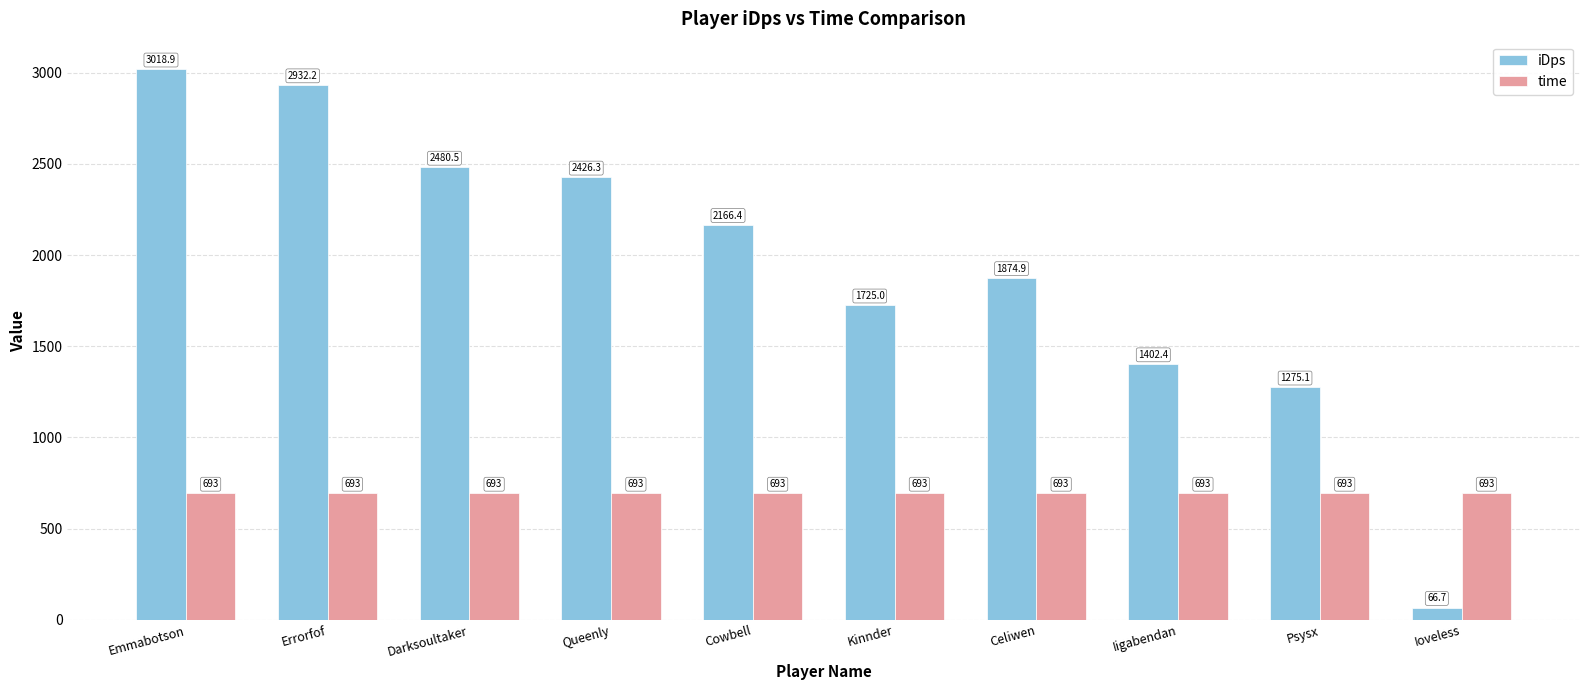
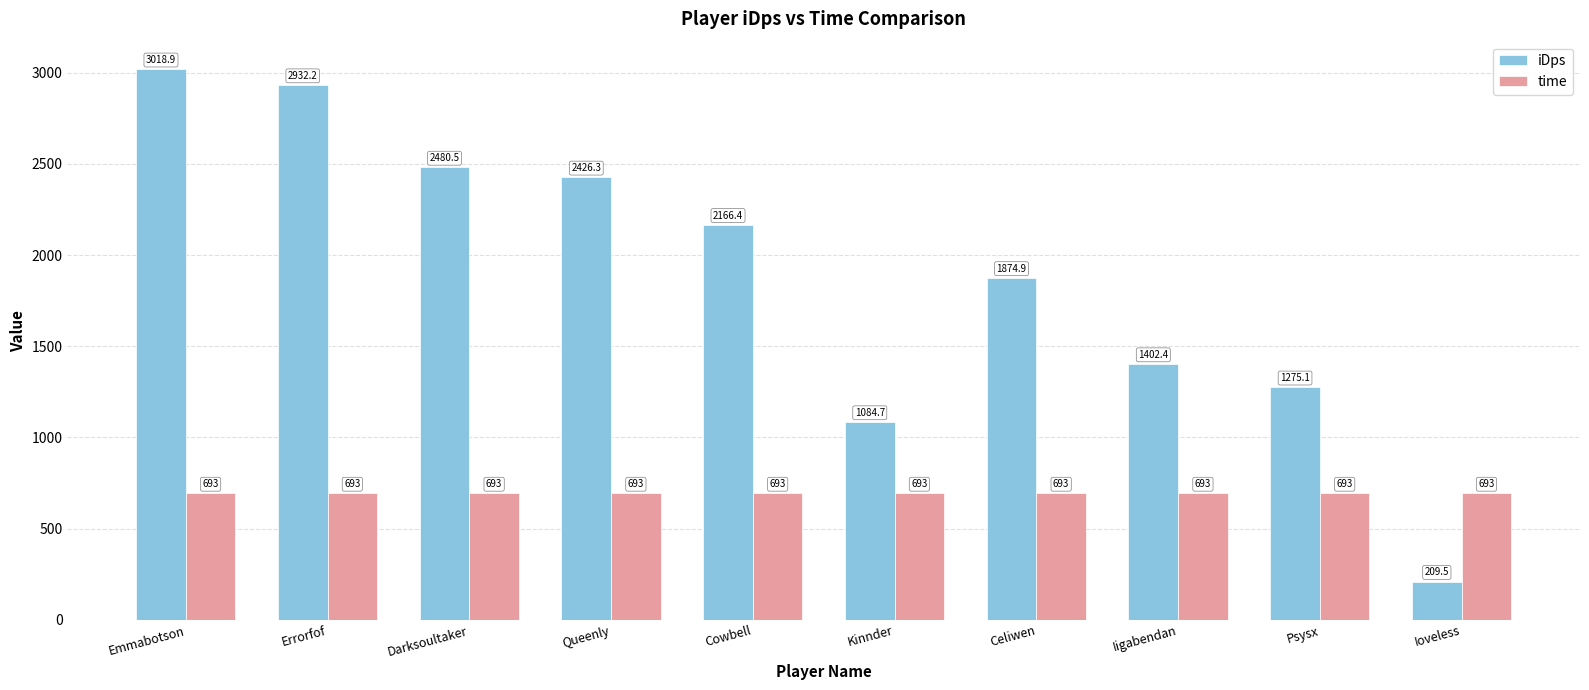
  {
    "iDps": {
-     "Kinnder": 1725.0,
-     "Ioveless": 66.7
+     "Kinnder": 1084.7,
+     "Ioveless": 209.5
    }
  }
